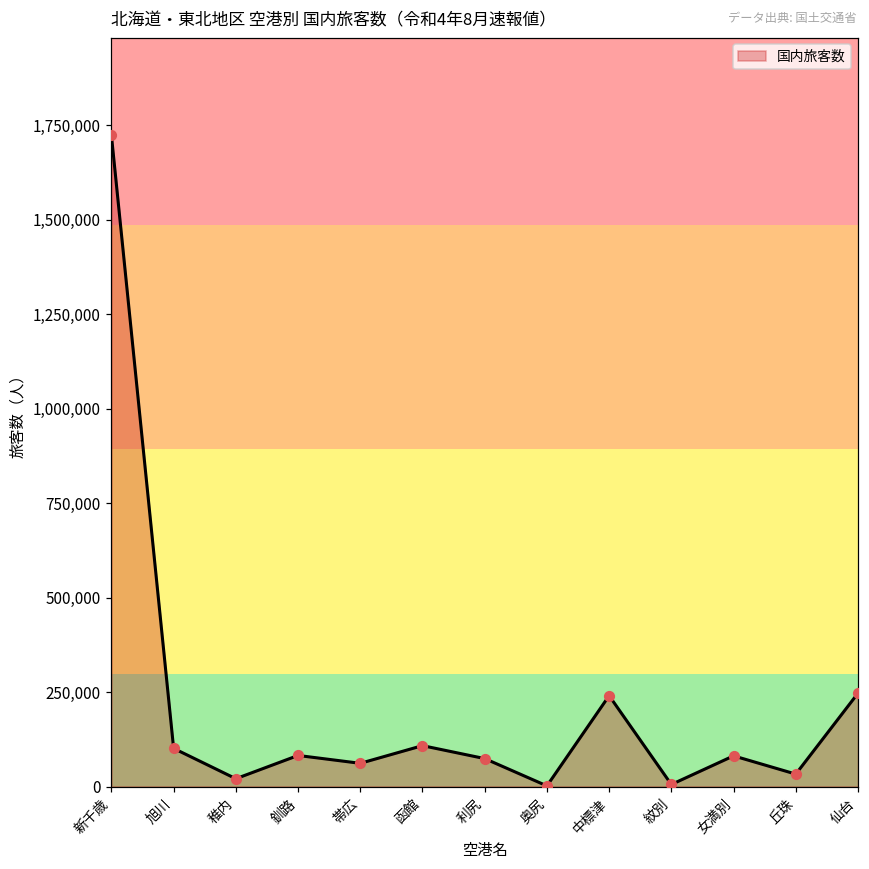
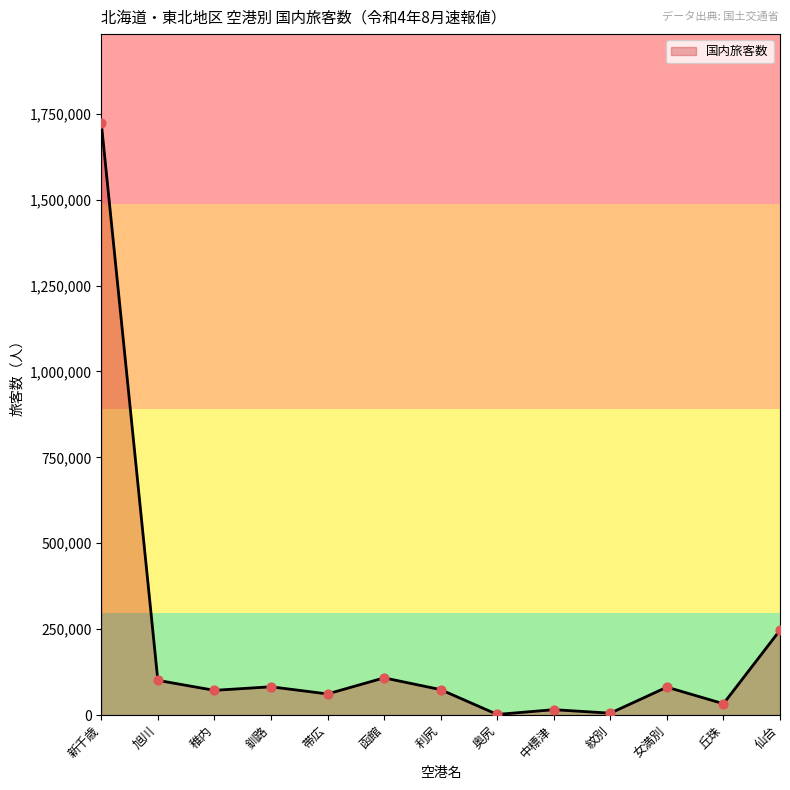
  {
    "新千歳": "1,720,000",
    "旭川": "100,000",
-   "稚内": "20,000",
+   "稚内": "70,000",
    "釧路": "80,000",
    "帯広": "60,000",
    "函館": "110,000",
    "利尻": "70,000",
    "奥尻": "0",
-   "中標津": "240,000",
+   "中標津": "20,000",
    "紋別": "10,000",
    "女満別": "80,000",
    "丘珠": "30,000",
    "仙台": "250,000"
  }
